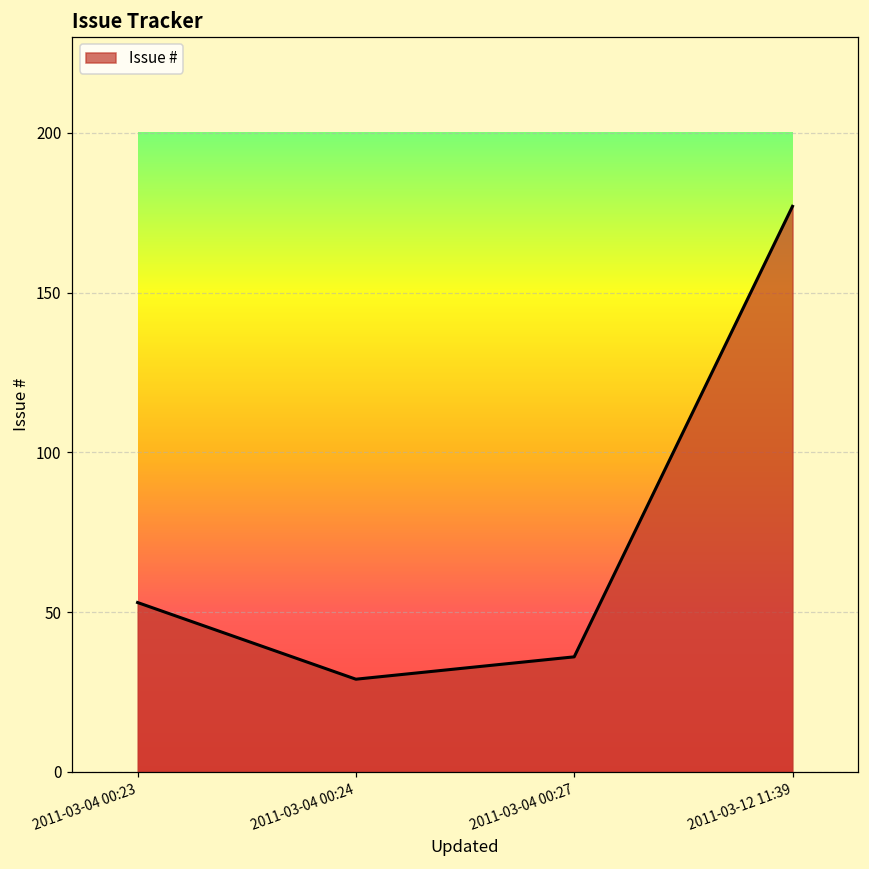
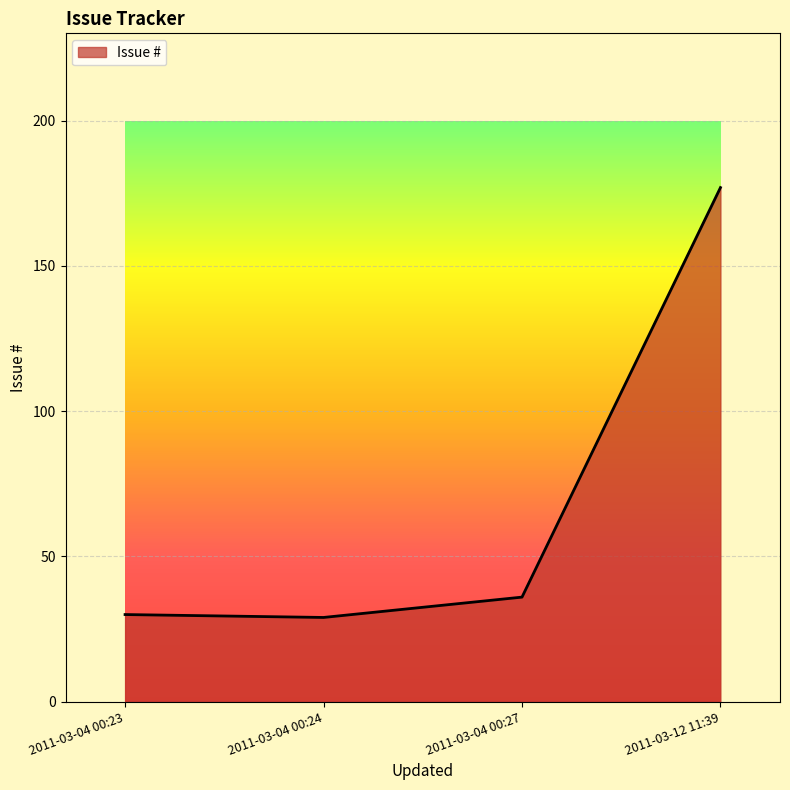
  {
-   "2011-03-04 00:23": 53,
+   "2011-03-04 00:23": 30,
    "2011-03-04 00:24": 29,
    "2011-03-04 00:27": 36,
    "2011-03-12 11:39": 177
  }
